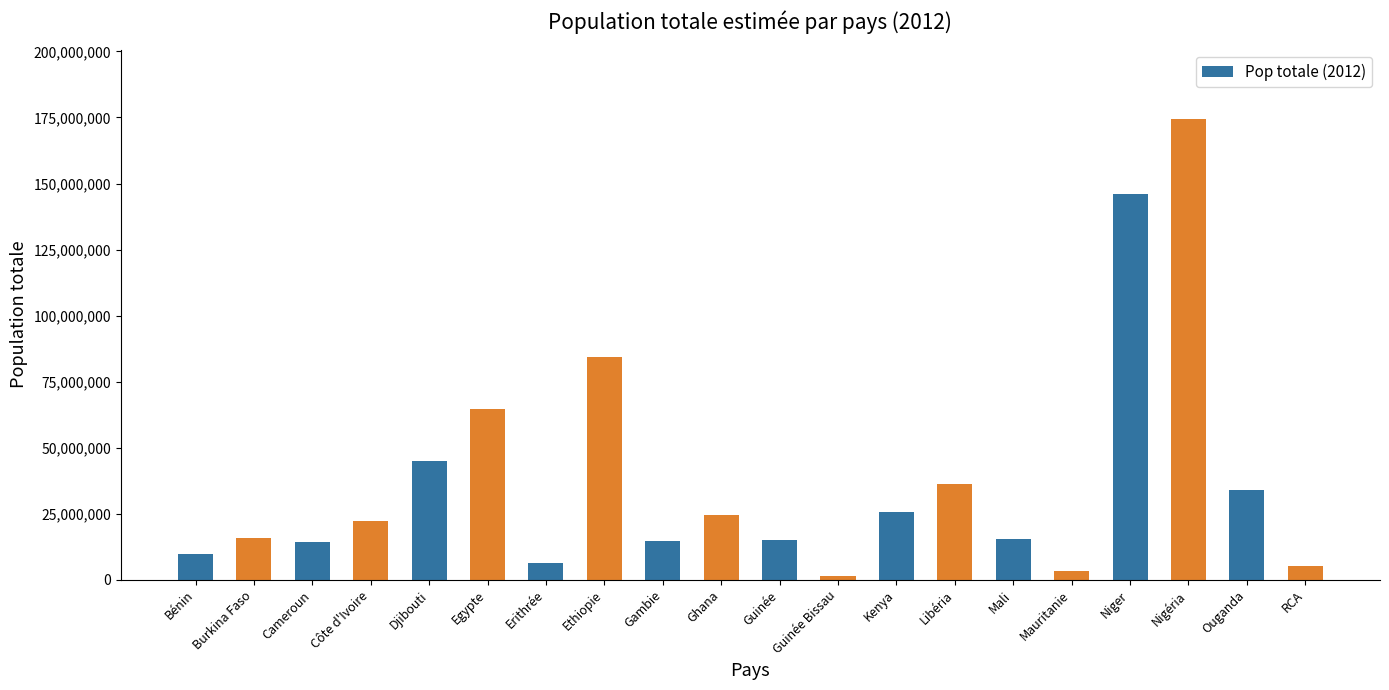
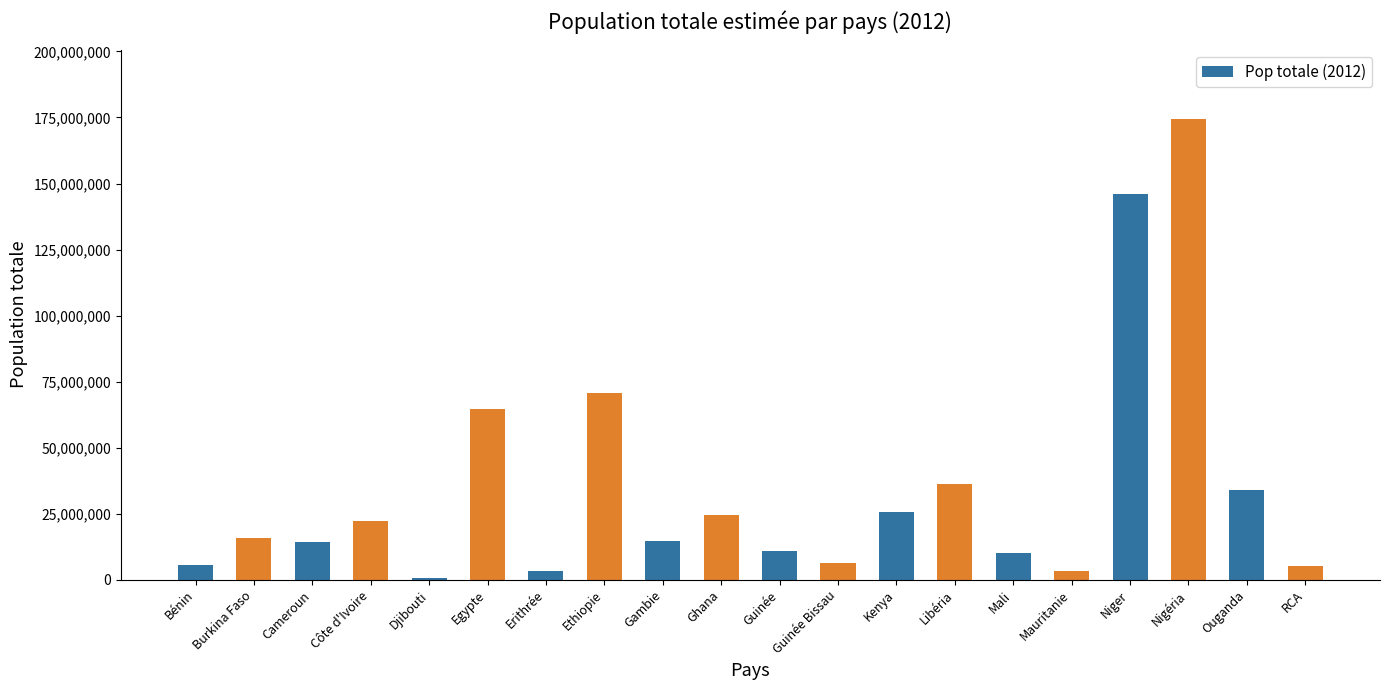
  {
-   "Bénin": "10,000,000",
+   "Bénin": "5,000,000",
    "Burkina Faso": "16,000,000",
    "Cameroun": "14,000,000",
    "Côte d'Ivoire": "22,000,000",
-   "Djibouti": "45,000,000",
+   "Djibouti": "1,000,000",
    "Egypte": "65,000,000",
-   "Erithrée": "6,000,000",
-   "Ethiopie": "84,000,000",
+   "Erithrée": "3,000,000",
+   "Ethiopie": "71,000,000",
    "Gambie": "15,000,000",
    "Ghana": "25,000,000",
-   "Guinée": "15,000,000",
-   "Guinée Bissau": "2,000,000",
+   "Guinée": "11,000,000",
+   "Guinée Bissau": "6,000,000",
    "Kenya": "26,000,000",
    "Libéria": "36,000,000",
-   "Mali": "16,000,000",
+   "Mali": "10,000,000",
    "Mauritanie": "3,000,000",
    "Niger": "146,000,000",
    "Nigéria": "175,000,000",
    "Ouganda": "34,000,000",
    "RCA": "5,000,000"
  }
